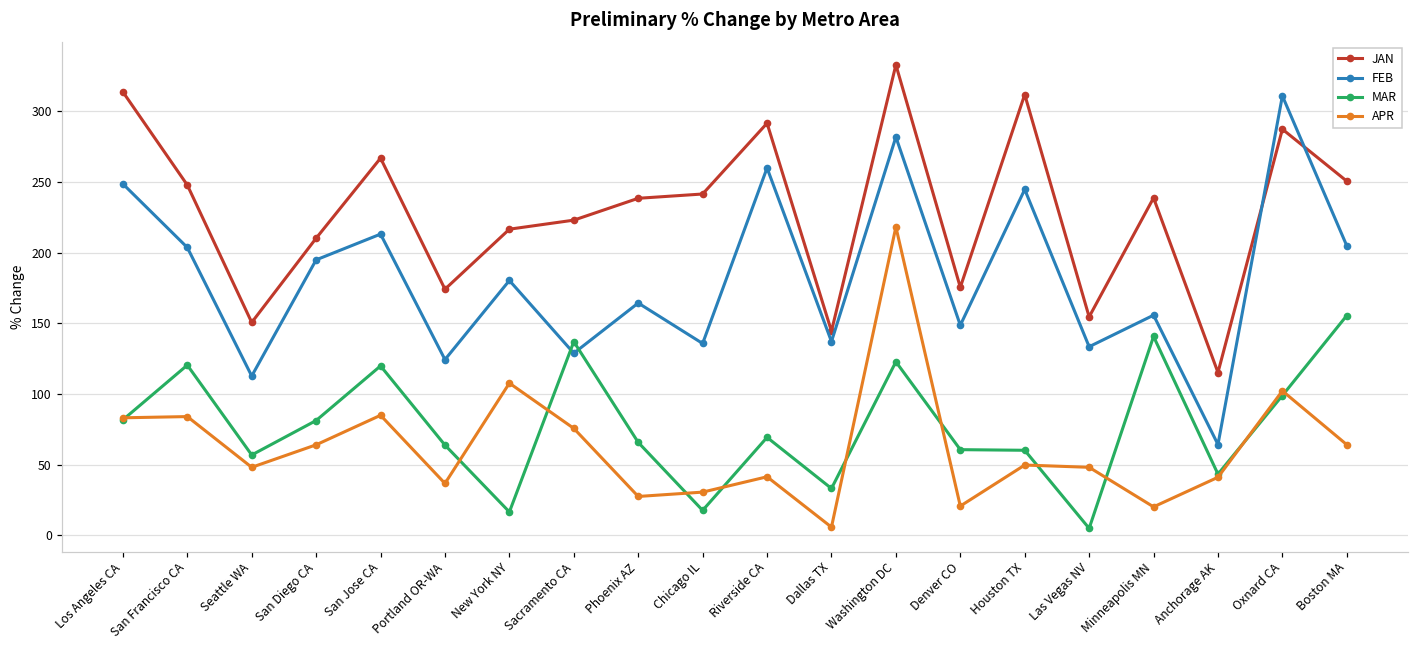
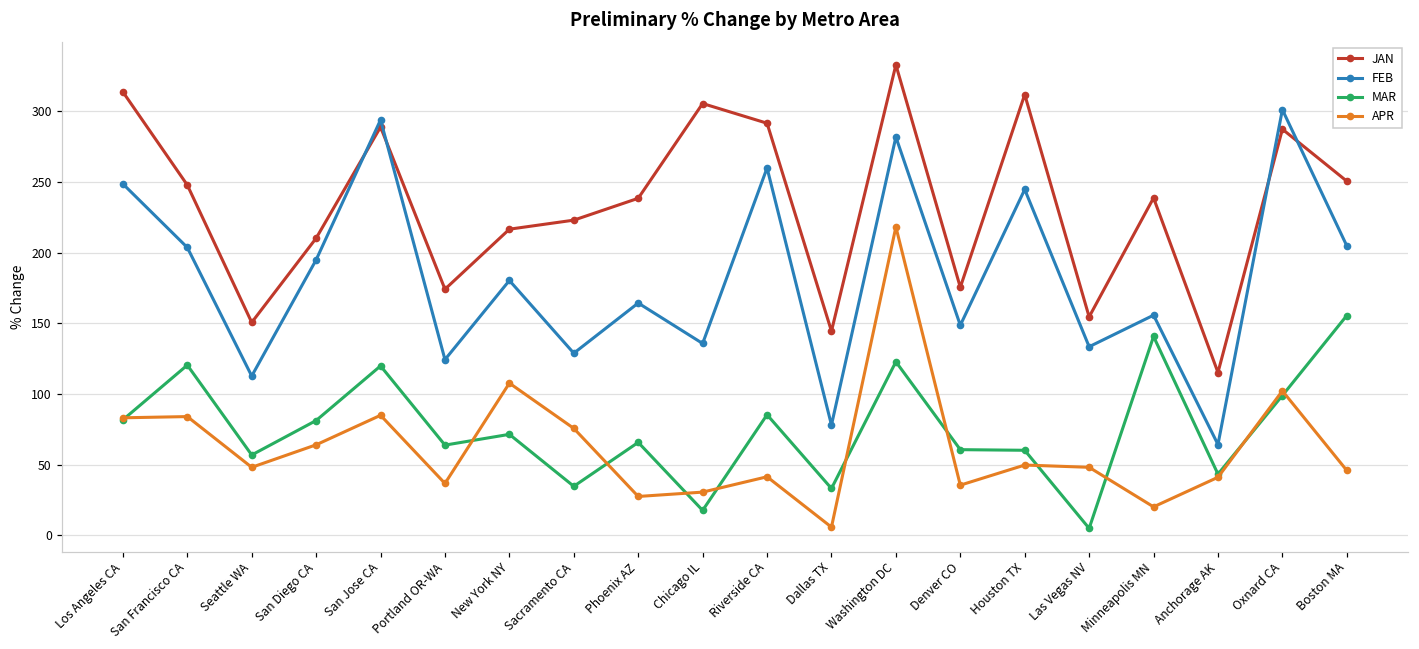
  {
    "JAN": {
      "Los Angeles CA": 314,
      "San Francisco CA": 248,
      "Seattle WA": 151,
      "San Diego CA": 210,
-     "San Jose CA": 267,
+     "San Jose CA": 289,
      "Portland OR-WA": 174,
      "New York NY": 217,
      "Sacramento CA": 223,
      "Phoenix AZ": 238,
-     "Chicago IL": 241,
+     "Chicago IL": 305,
      "Riverside CA": 292,
      "Dallas TX": 144,
      "Washington DC": 333,
      "Denver CO": 175,
      "Houston TX": 312,
      "Las Vegas NV": 155,
      "Minneapolis MN": 239,
      "Anchorage AK": 115,
      "Oxnard CA": 287,
      "Boston MA": 251
    },
    "FEB": {
      "Los Angeles CA": 249,
      "San Francisco CA": 204,
      "Seattle WA": 113,
      "San Diego CA": 195,
-     "San Jose CA": 213,
+     "San Jose CA": 294,
      "Portland OR-WA": 124,
      "New York NY": 180,
      "Sacramento CA": 129,
      "Phoenix AZ": 164,
      "Chicago IL": 136,
      "Riverside CA": 260,
-     "Dallas TX": 137,
+     "Dallas TX": 78,
      "Washington DC": 282,
      "Denver CO": 149,
      "Houston TX": 245,
      "Las Vegas NV": 133,
      "Minneapolis MN": 156,
      "Anchorage AK": 64,
-     "Oxnard CA": 311,
+     "Oxnard CA": 301,
      "Boston MA": 205
    },
    "MAR": {
      "San Francisco CA": 120,
      "Seattle WA": 57,
      "San Diego CA": 81,
      "San Jose CA": 120,
      "Portland OR-WA": 64,
-     "New York NY": 17,
-     "Sacramento CA": 137,
+     "New York NY": 71,
+     "Sacramento CA": 35,
      "Phoenix AZ": 66,
      "Chicago IL": 18,
-     "Riverside CA": 69,
+     "Riverside CA": 85,
      "Dallas TX": 33,
      "Washington DC": 123,
      "Denver CO": 61,
      "Houston TX": 60,
      "Las Vegas NV": 5,
      "Minneapolis MN": 141,
      "Anchorage AK": 43,
      "Oxnard CA": 99,
      "Boston MA": 156
    },
    "APR": {
      "San Francisco CA": 84,
      "Seattle WA": 48,
      "San Diego CA": 64,
      "San Jose CA": 85,
      "Portland OR-WA": 37,
      "New York NY": 108,
      "Sacramento CA": 76,
      "Phoenix AZ": 28,
      "Chicago IL": 31,
      "Riverside CA": 41,
      "Dallas TX": 6,
      "Washington DC": 218,
-     "Denver CO": 21,
+     "Denver CO": 36,
      "Houston TX": 50,
      "Las Vegas NV": 48,
      "Minneapolis MN": 20,
      "Anchorage AK": 41,
      "Oxnard CA": 102,
-     "Boston MA": 64
+     "Boston MA": 46
    }
  }
